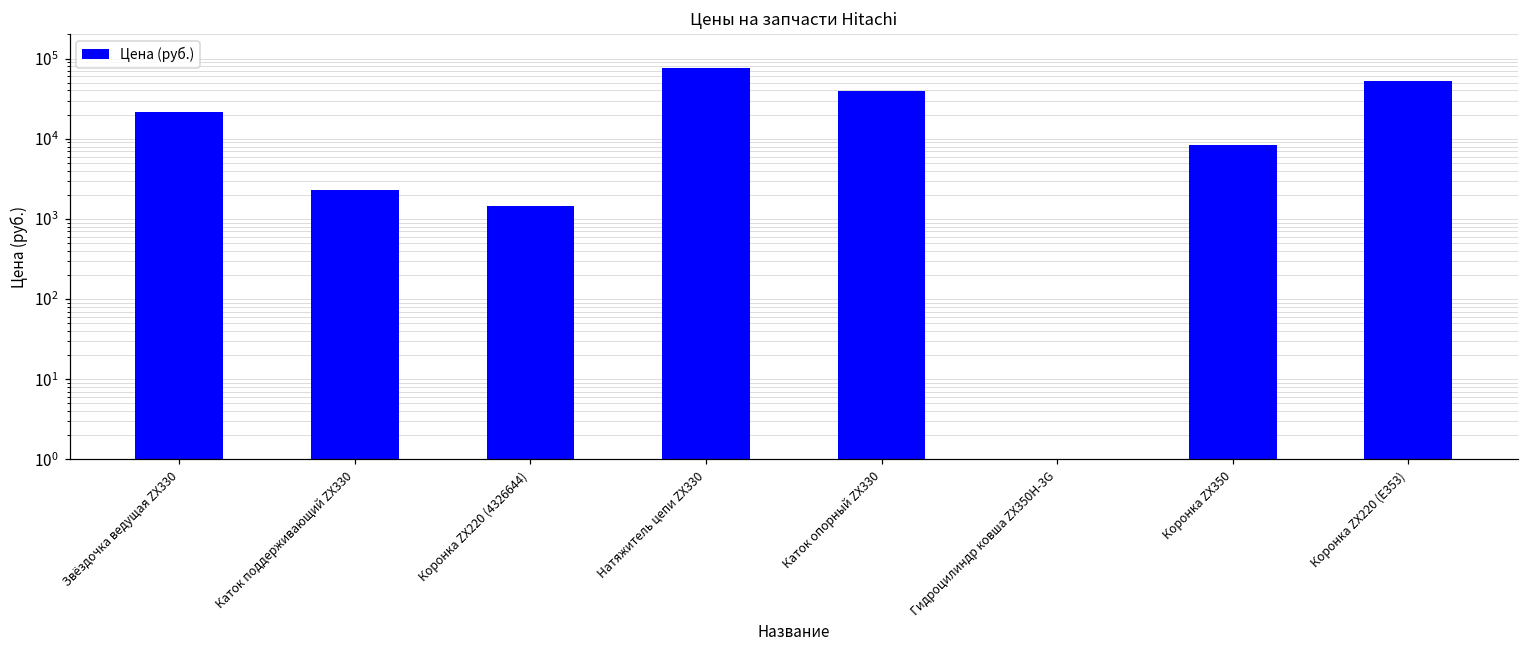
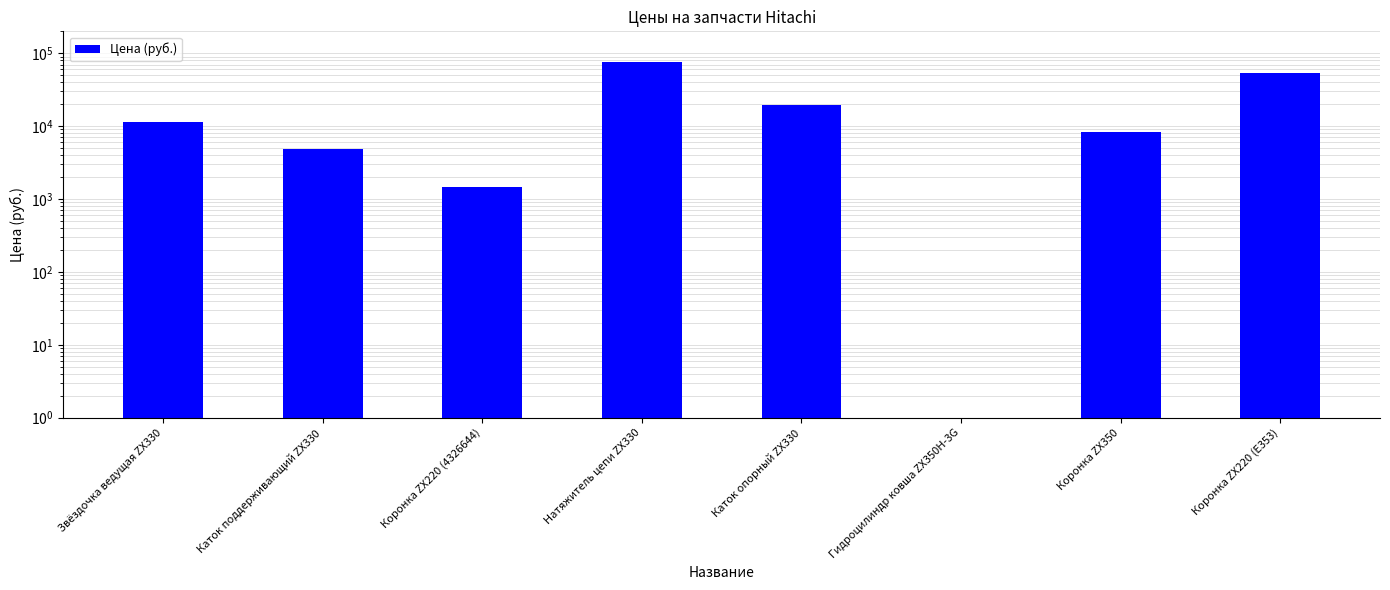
  {
-   "Звёздочка ведущая ZX330": 21000,
-   "Каток поддерживающий ZX330": 2300,
+   "Звёздочка ведущая ZX330": 12000,
+   "Каток поддерживающий ZX330": 5000,
    "Коронка ZX220 (4326644)": 1500,
    "Натяжитель цепи ZX330": 80000,
-   "Каток опорный ZX330": 40000,
+   "Каток опорный ZX330": 20000,
    "Коронка ZX350": 8000,
    "Коронка ZX220 (E353)": 50000
  }
